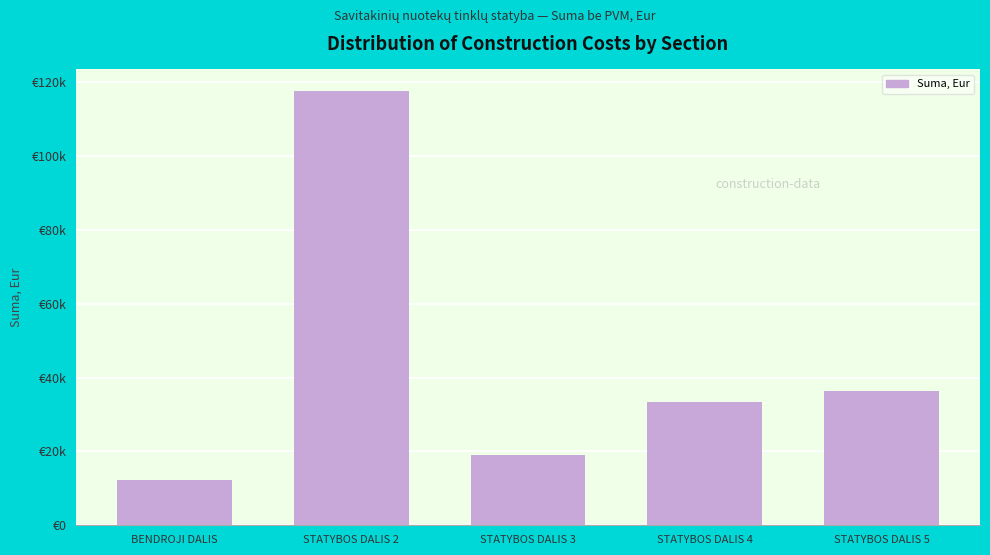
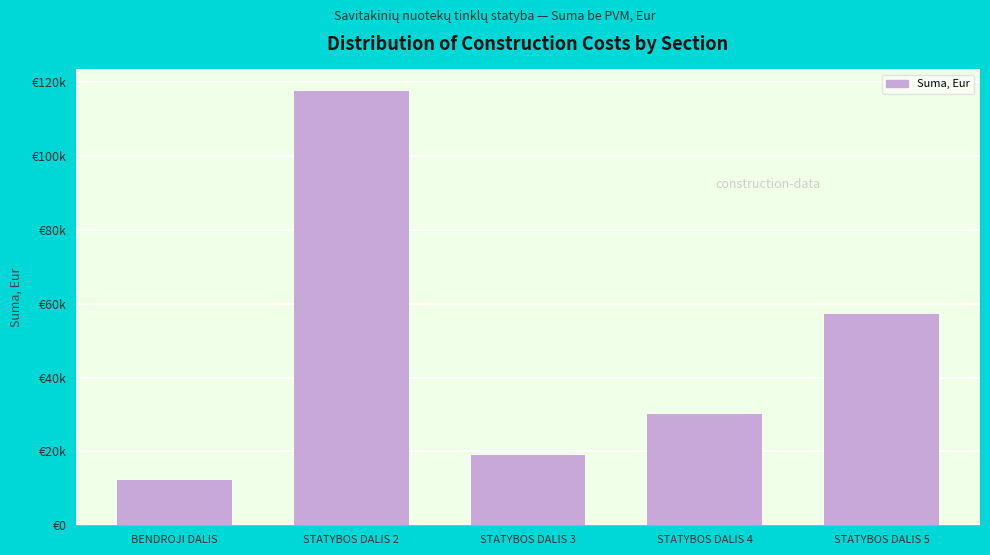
  {
    "BENDROJI DALIS": "€12000",
    "STATYBOS DALIS 2": "€118000",
    "STATYBOS DALIS 3": "€19000",
-   "STATYBOS DALIS 4": "€33000",
-   "STATYBOS DALIS 5": "€36000"
+   "STATYBOS DALIS 4": "€30000",
+   "STATYBOS DALIS 5": "€57000"
  }
